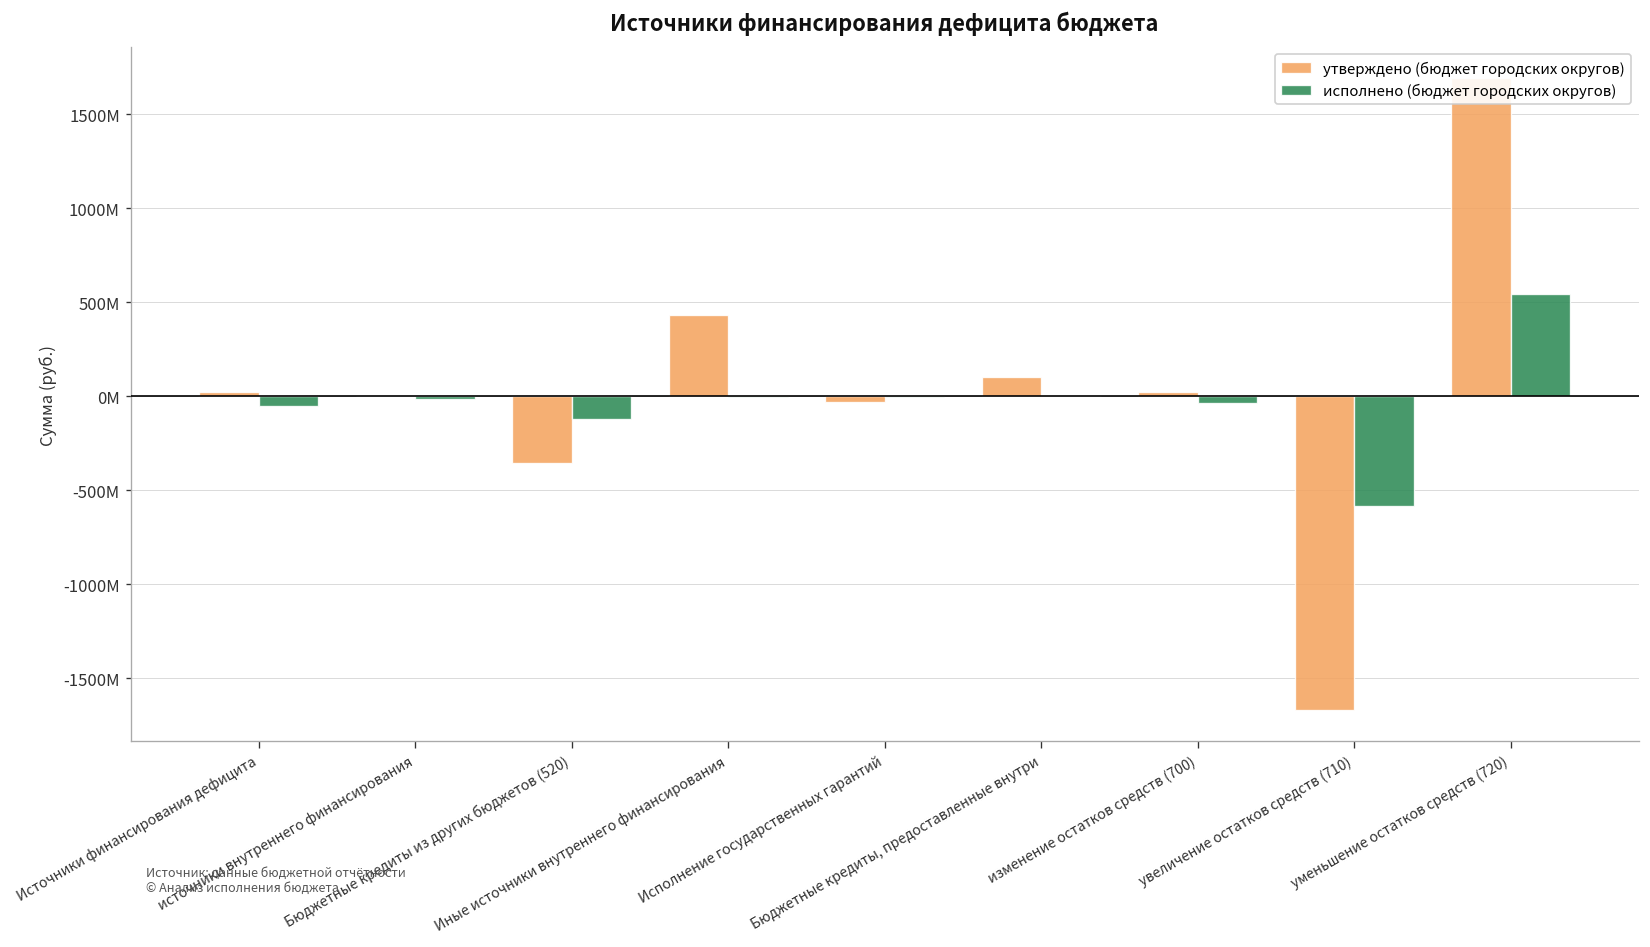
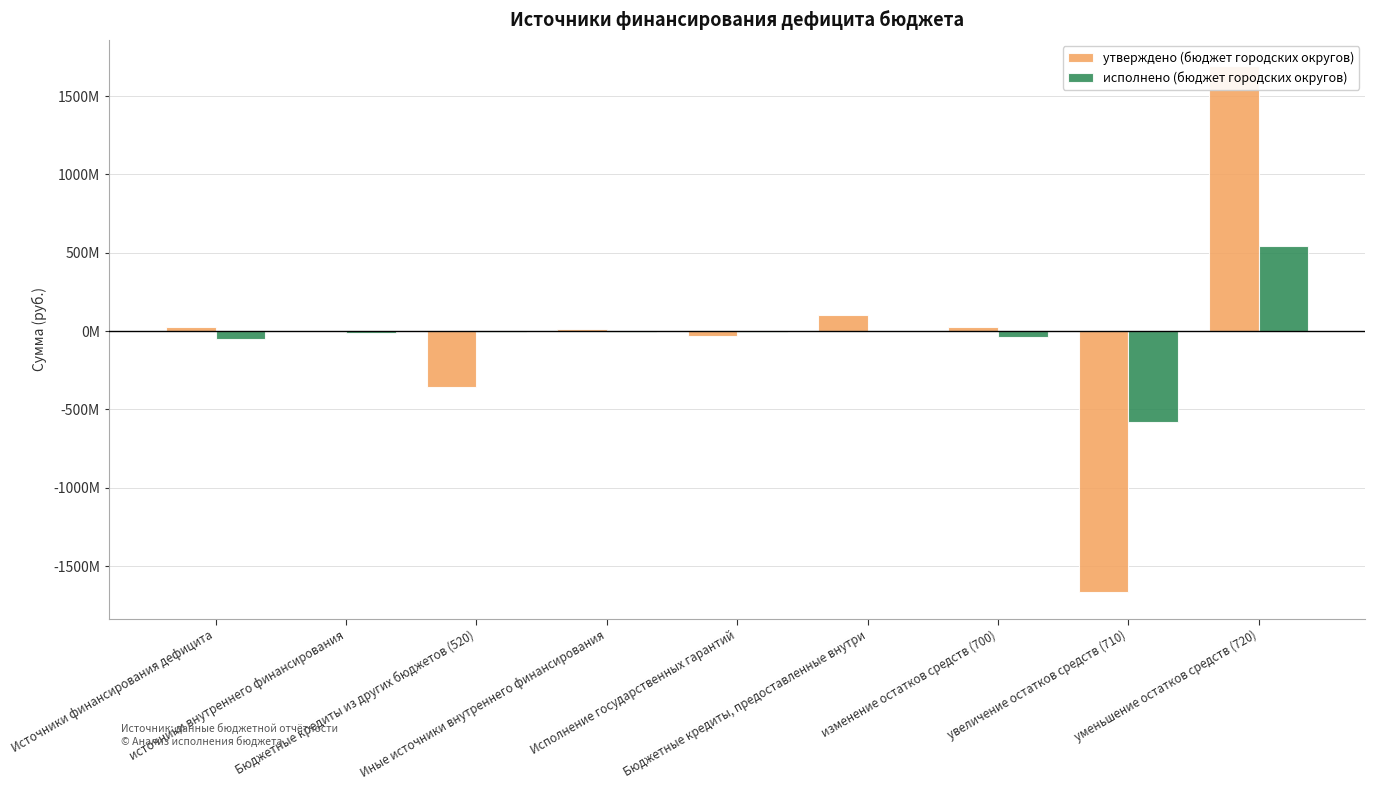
  {
    "утверждено (бюджет городских округов)": {
      "Источники финансирования дефицита": 20000000,
      "источники внутреннего финансирования": 0,
      "Бюджетные кредиты из других бюджетов (520)": -350000000,
-     "Иные источники внутреннего финансирования": 430000000,
+     "Иные источники внутреннего финансирования": 10000000,
      "Исполнение государственных гарантий": -30000000,
      "Бюджетные кредиты, предоставленные внутри": 100000000,
      "изменение остатков средств (700)": 20000000,
      "увеличение остатков средств (710)": -1670000000
    },
    "исполнено (бюджет городских округов)": {
      "Источники финансирования дефицита": -50000000,
-     "Бюджетные кредиты из других бюджетов (520)": -120000000,
+     "Бюджетные кредиты из других бюджетов (520)": -10000000,
      "Бюджетные кредиты, предоставленные внутри": 0,
      "изменение остатков средств (700)": -40000000,
      "увеличение остатков средств (710)": -580000000,
      "уменьшение остатков средств (720)": 540000000
    }
  }
